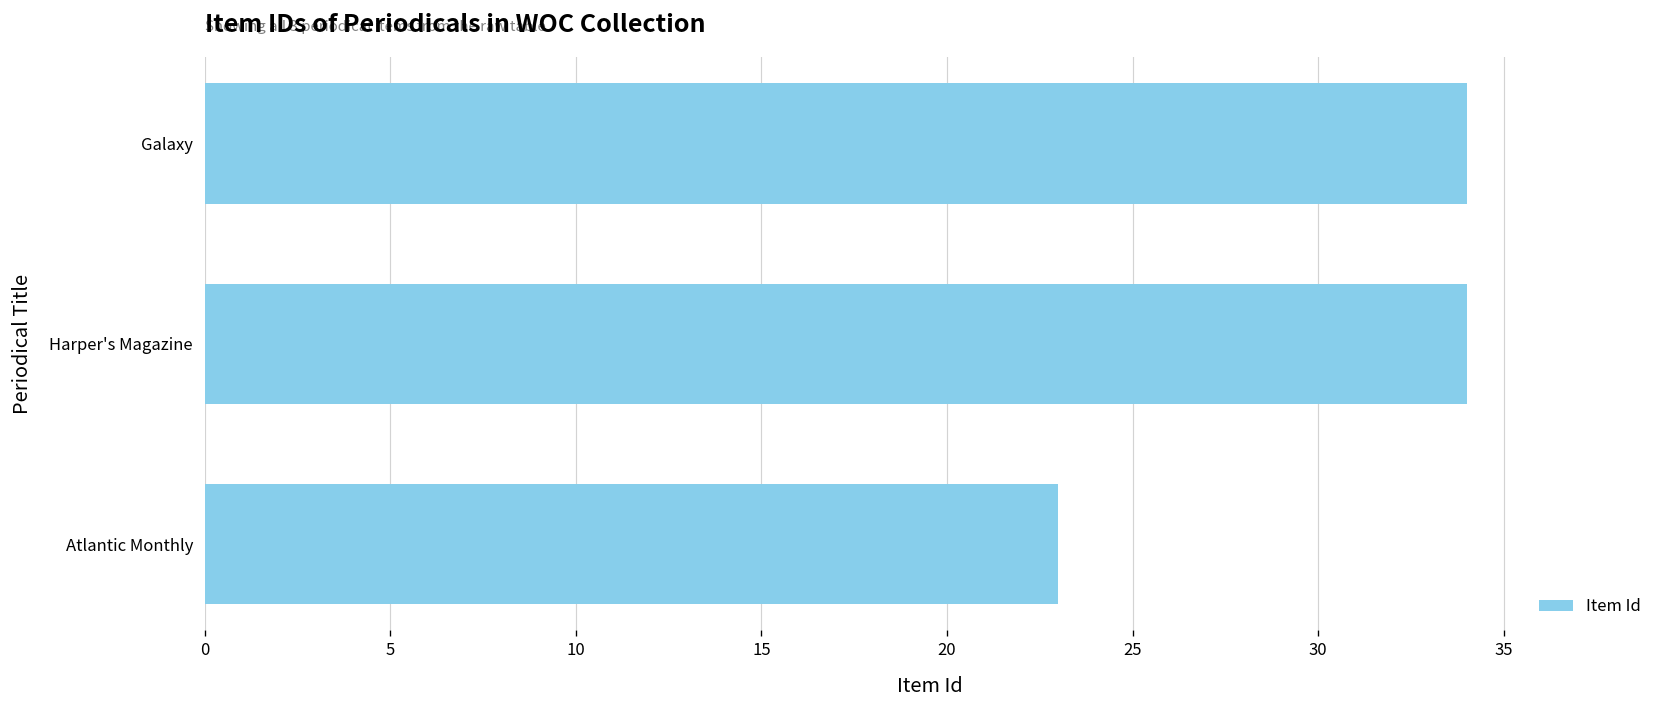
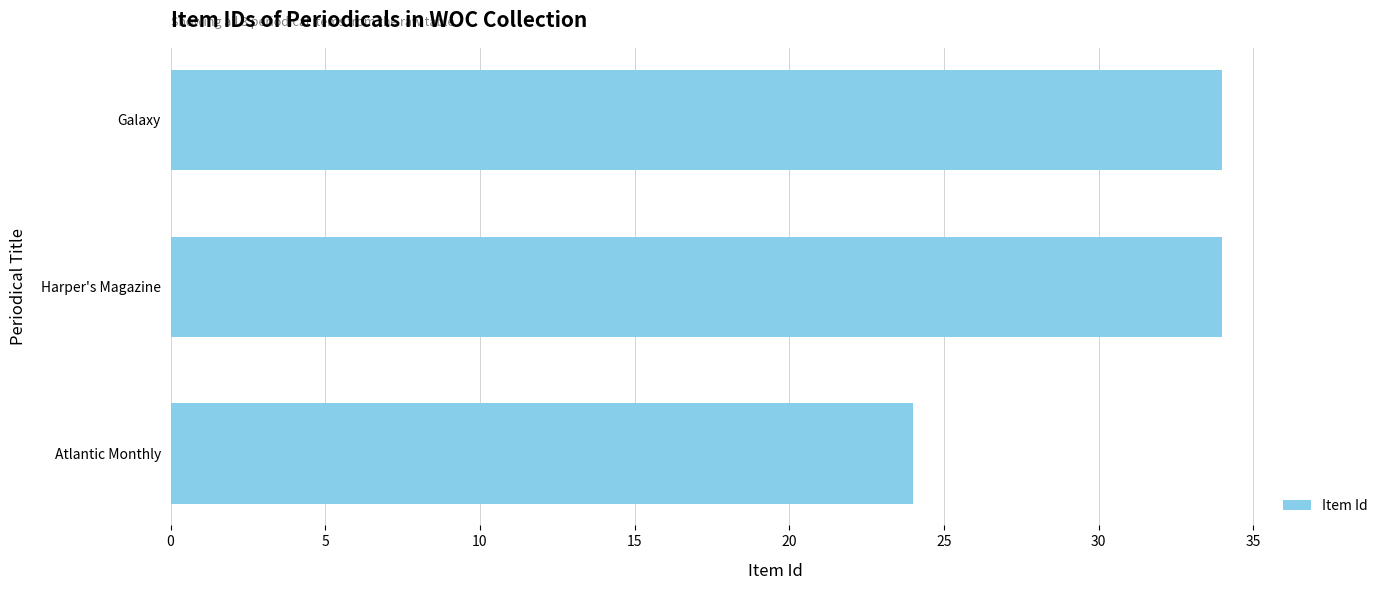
  {
    "Galaxy": 34,
    "Harper's Magazine": 34,
-   "Atlantic Monthly": 23
+   "Atlantic Monthly": 24
  }
